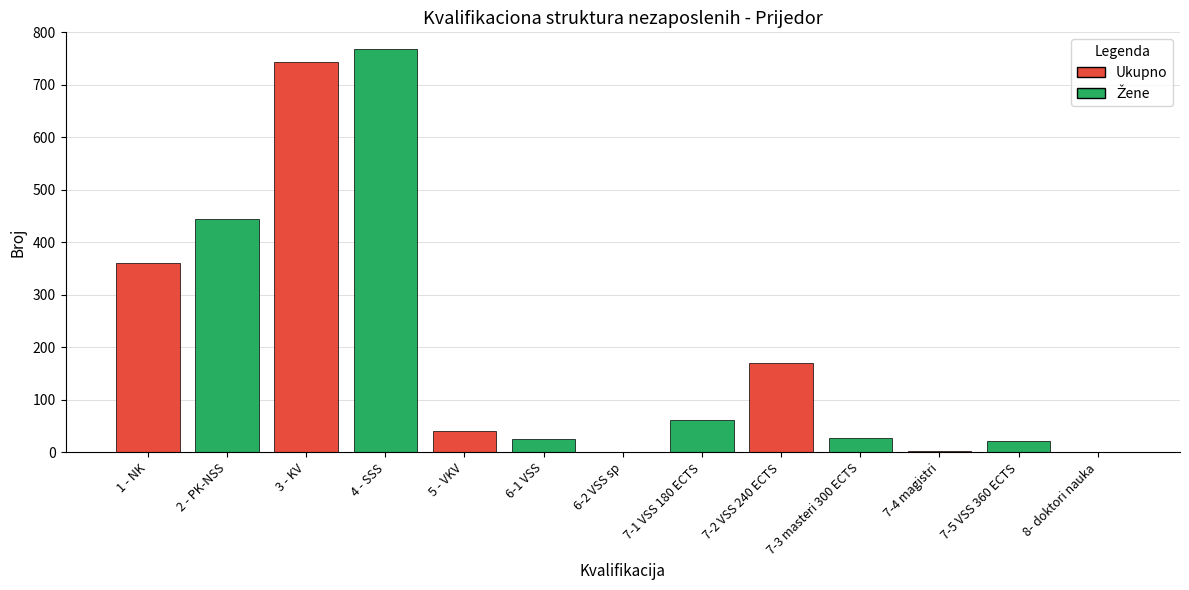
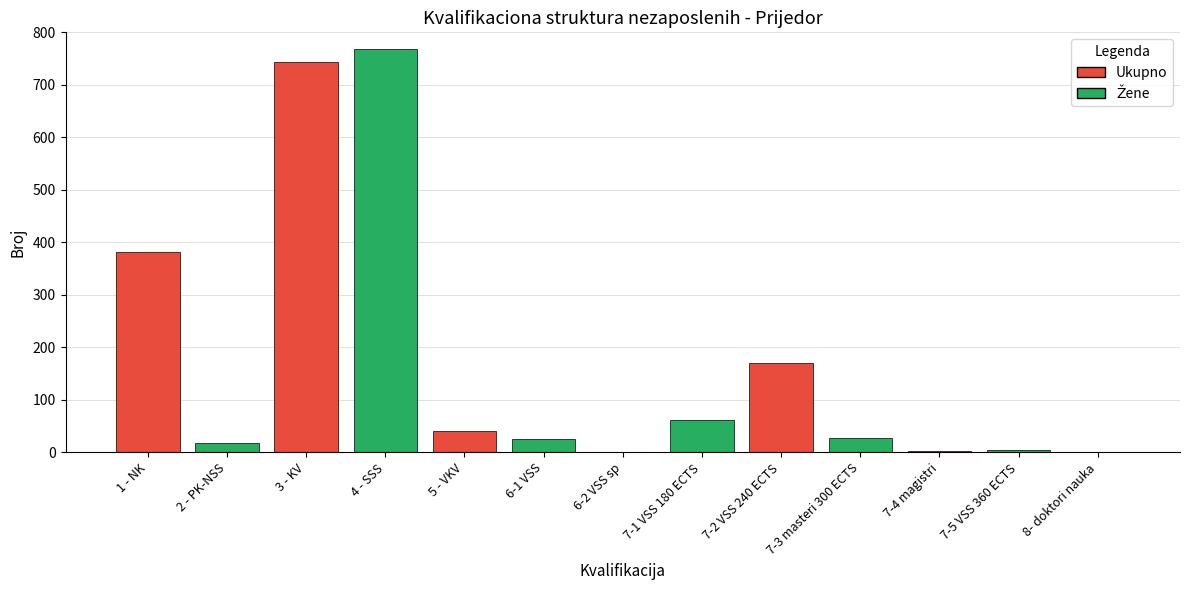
  {
-   "1 - NK": 360,
-   "2 - PK-NSS": 440,
+   "1 - NK": 380,
+   "2 - PK-NSS": 20,
    "3 - KV": 740,
    "4 - SSS": 770,
    "5 - VKV": 40,
    "6-1 VSS": 30,
    "6-2 VSS sp": 0,
    "7-1 VSS 180 ECTS": 60,
    "7-2 VSS 240 ECTS": 170,
    "7-3 masteri 300 ECTS": 30,
-   "7-5 VSS 360 ECTS": 20,
+   "7-5 VSS 360 ECTS": 10,
    "8- doktori nauka": 0
  }
